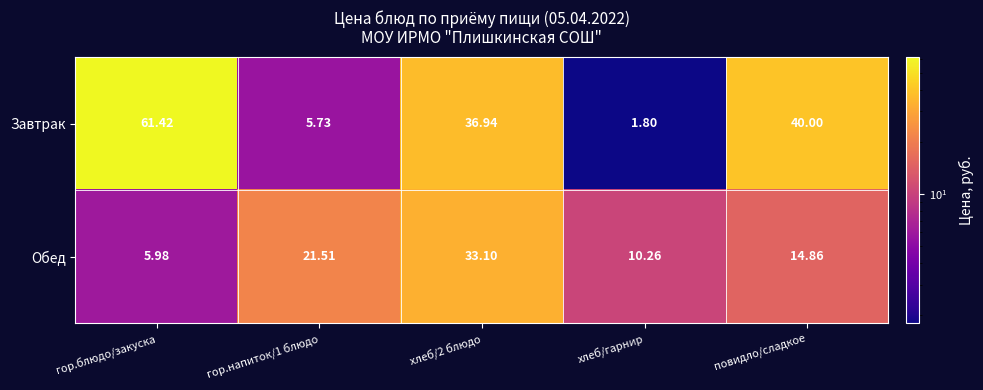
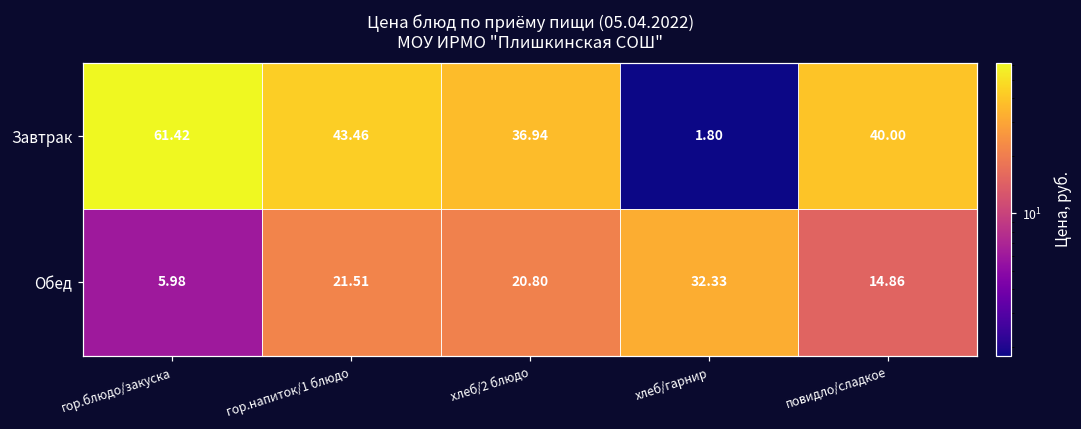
  {
    "Завтрак": {
      "гор.блюдо/закуска": 61.42,
-     "гор.напиток/1 блюдо": 5.73,
+     "гор.напиток/1 блюдо": 43.46,
      "хлеб/2 блюдо": 36.94,
      "хлеб/гарнир": 1.80,
      "повидло/сладкое": 40.00
    },
    "Обед": {
      "гор.блюдо/закуска": 5.98,
      "гор.напиток/1 блюдо": 21.51,
-     "хлеб/2 блюдо": 33.10,
-     "хлеб/гарнир": 10.26,
+     "хлеб/2 блюдо": 20.80,
+     "хлеб/гарнир": 32.33,
      "повидло/сладкое": 14.86
    }
  }
